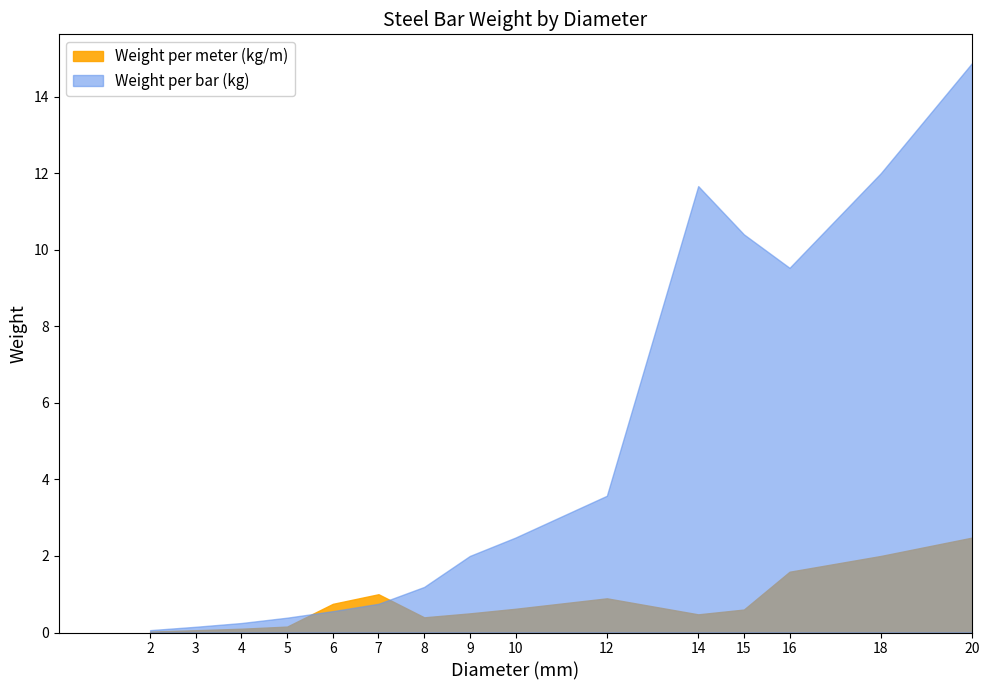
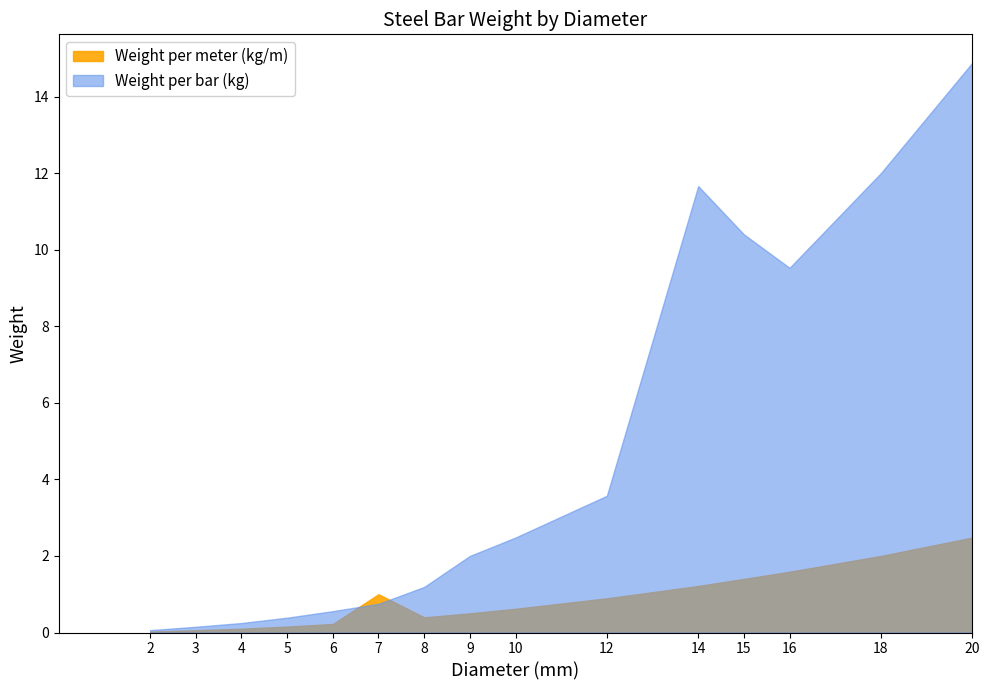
  {
    "Weight per meter (kg/m)": {
      "4": 0.1,
      "5": 0.2,
-     "6": 0.7,
+     "6": 0.2,
      "7": 1.0,
      "8": 0.4,
      "9": 0.5,
      "10": 0.6,
      "12": 0.9,
-     "14": 0.5,
-     "15": 0.6,
+     "14": 1.2,
+     "15": 1.4,
      "16": 1.6,
      "18": 2.0,
      "20": 2.5
    },
    "Weight per bar (kg)": {
      "3": 0.2,
      "4": 0.2,
      "5": 0.4,
      "6": 0.6,
      "7": 0.8,
      "8": 1.2,
      "9": 2.0,
      "10": 2.5,
      "12": 3.6,
      "14": 11.7,
      "15": 10.4,
      "16": 9.5,
      "18": 12.0,
      "20": 14.9
    }
  }
